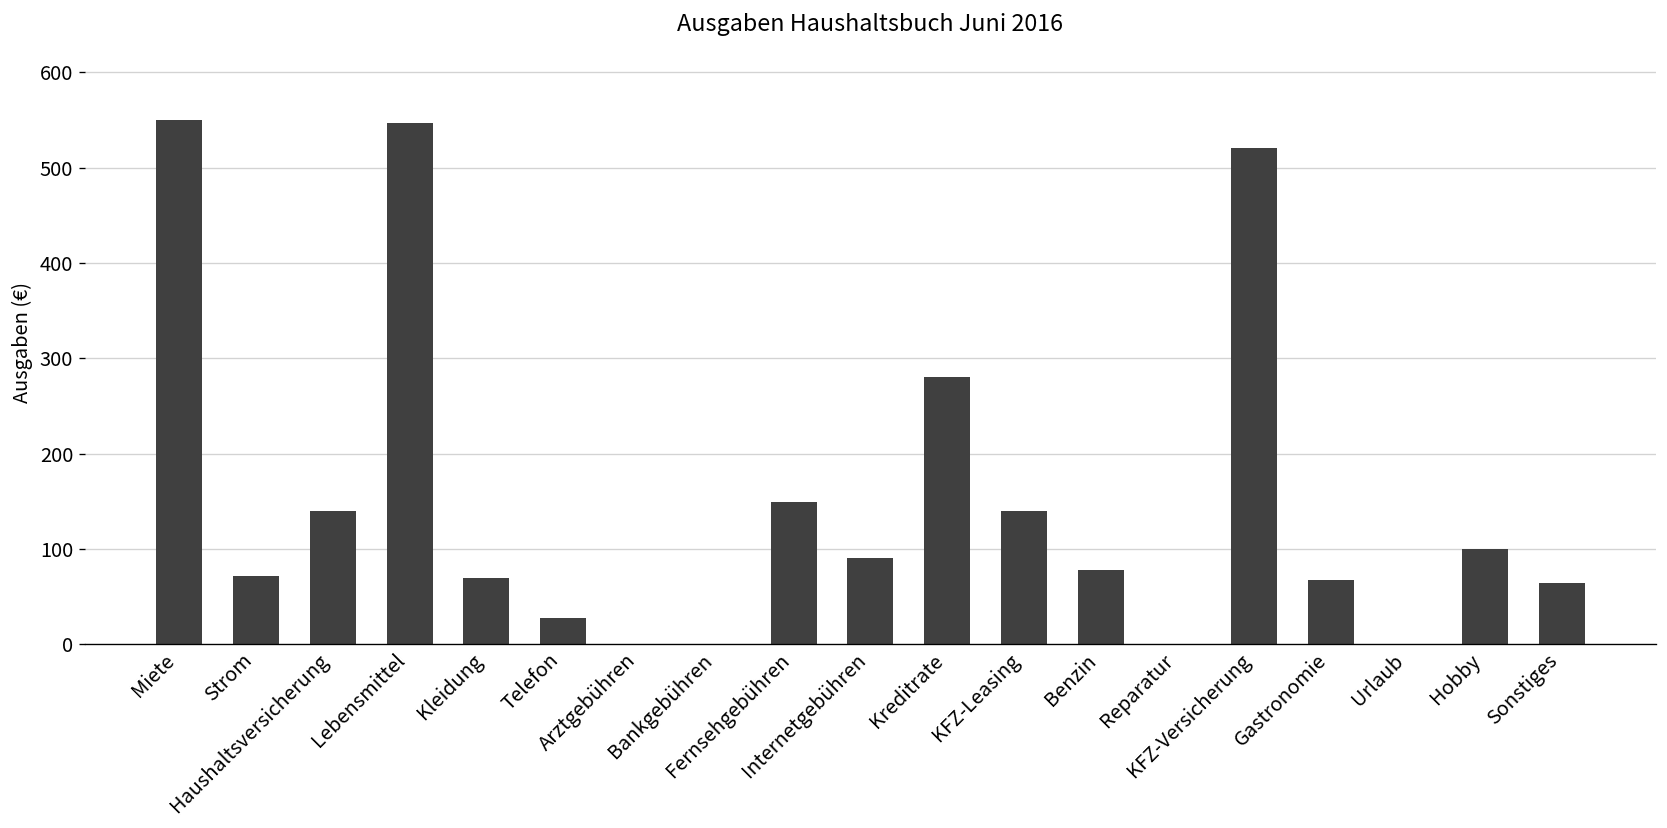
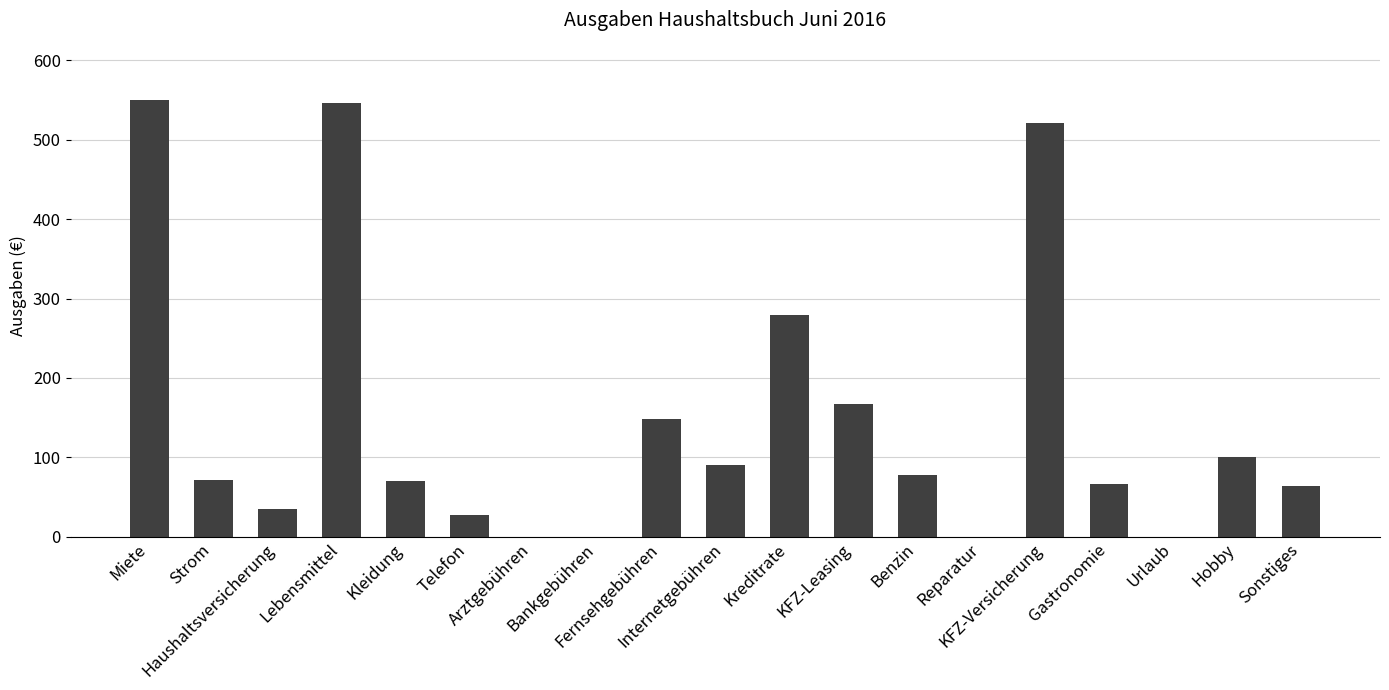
  {
    "Miete": 550,
    "Strom": 70,
-   "Haushaltsversicherung": 140,
+   "Haushaltsversicherung": 40,
    "Lebensmittel": 550,
    "Kleidung": 70,
    "Telefon": 30,
    "Arztgebühren": 0,
    "Bankgebühren": 0,
    "Fernsehgebühren": 150,
    "Internetgebühren": 90,
    "Kreditrate": 280,
-   "KFZ-Leasing": 140,
+   "KFZ-Leasing": 170,
    "Benzin": 80,
    "Reparatur": 0,
    "KFZ-Versicherung": 520,
    "Gastronomie": 70,
    "Urlaub": 0,
    "Hobby": 100,
    "Sonstiges": 60
  }
